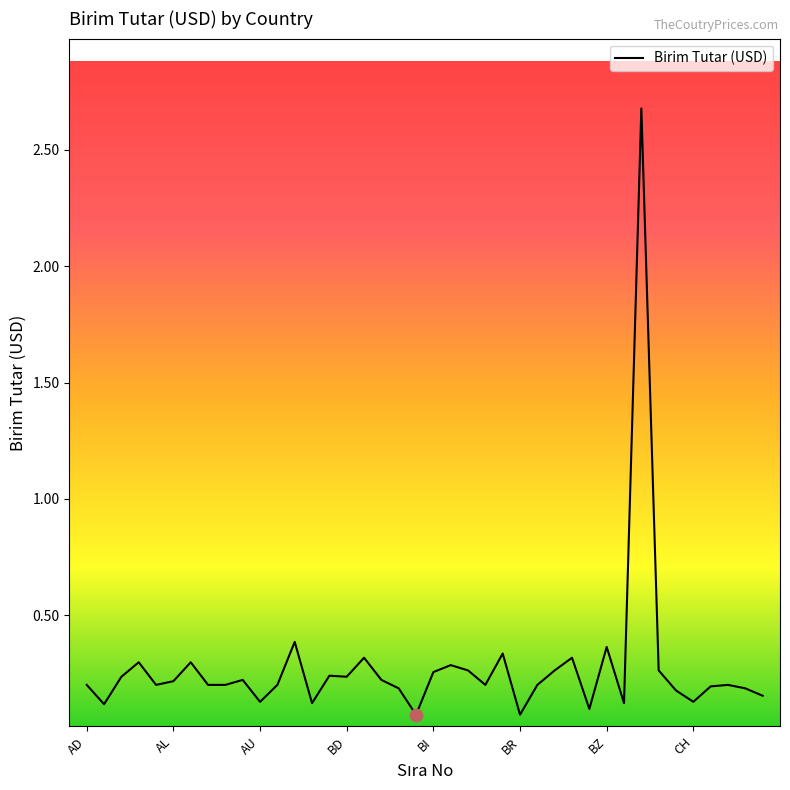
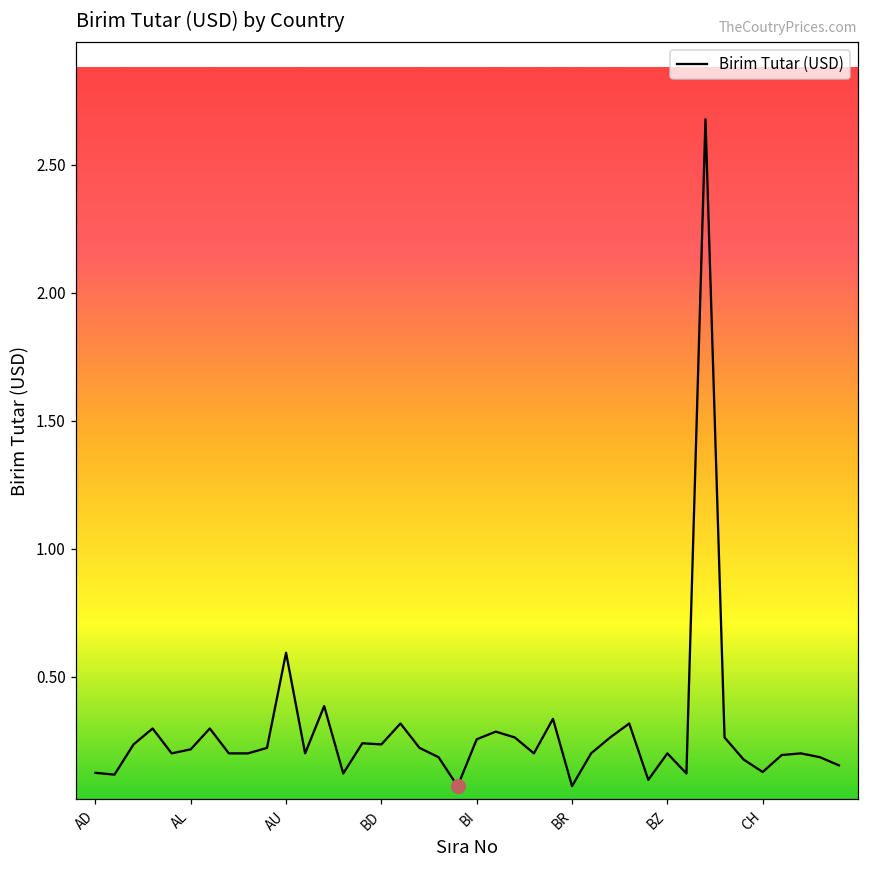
  {
    "Birim Tutar (USD)": {
-     "AD": 0.20,
+     "AD": 0.13,
      "AL": 0.22,
-     "AU": 0.13,
+     "AU": 0.59,
      "BD": 0.24,
      "BI": 0.26,
      "BR": 0.07,
-     "BZ": 0.36,
+     "BZ": 0.20,
      "CH": 0.13
    }
  }
